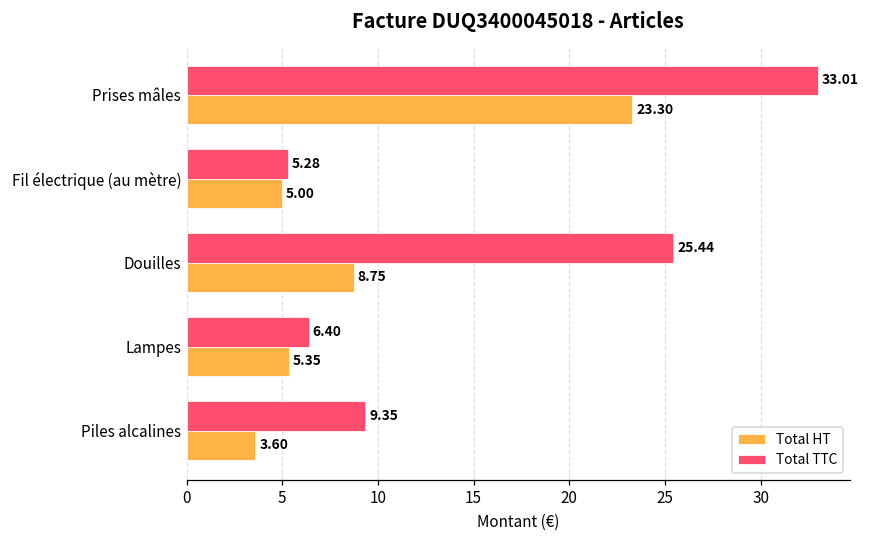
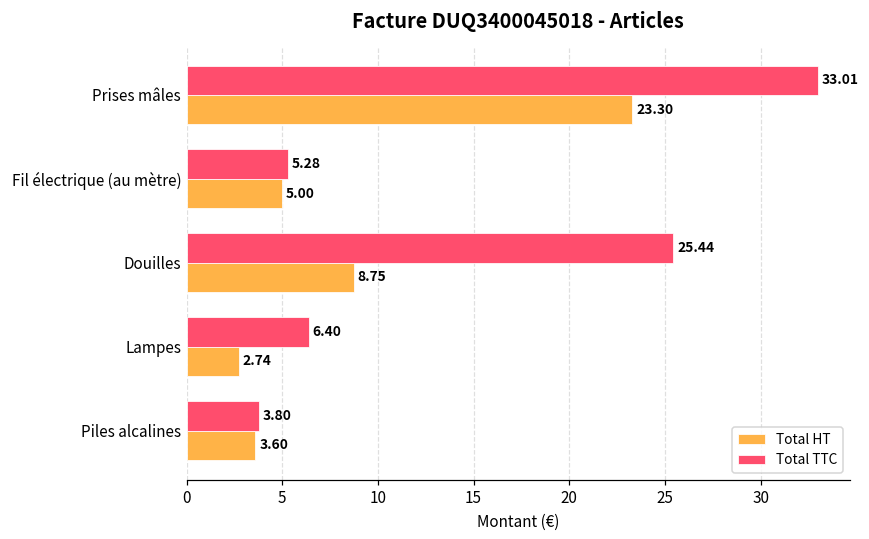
  {
    "Total HT": {
      "Prises mâles": 23.30,
      "Fil électrique (au mètre)": 5.00,
      "Douilles": 8.75,
-     "Lampes": 5.35,
+     "Lampes": 2.74,
      "Piles alcalines": 3.60
    },
    "Total TTC": {
      "Prises mâles": 33.01,
      "Fil électrique (au mètre)": 5.28,
      "Douilles": 25.44,
      "Lampes": 6.40,
-     "Piles alcalines": 9.35
+     "Piles alcalines": 3.80
    }
  }
